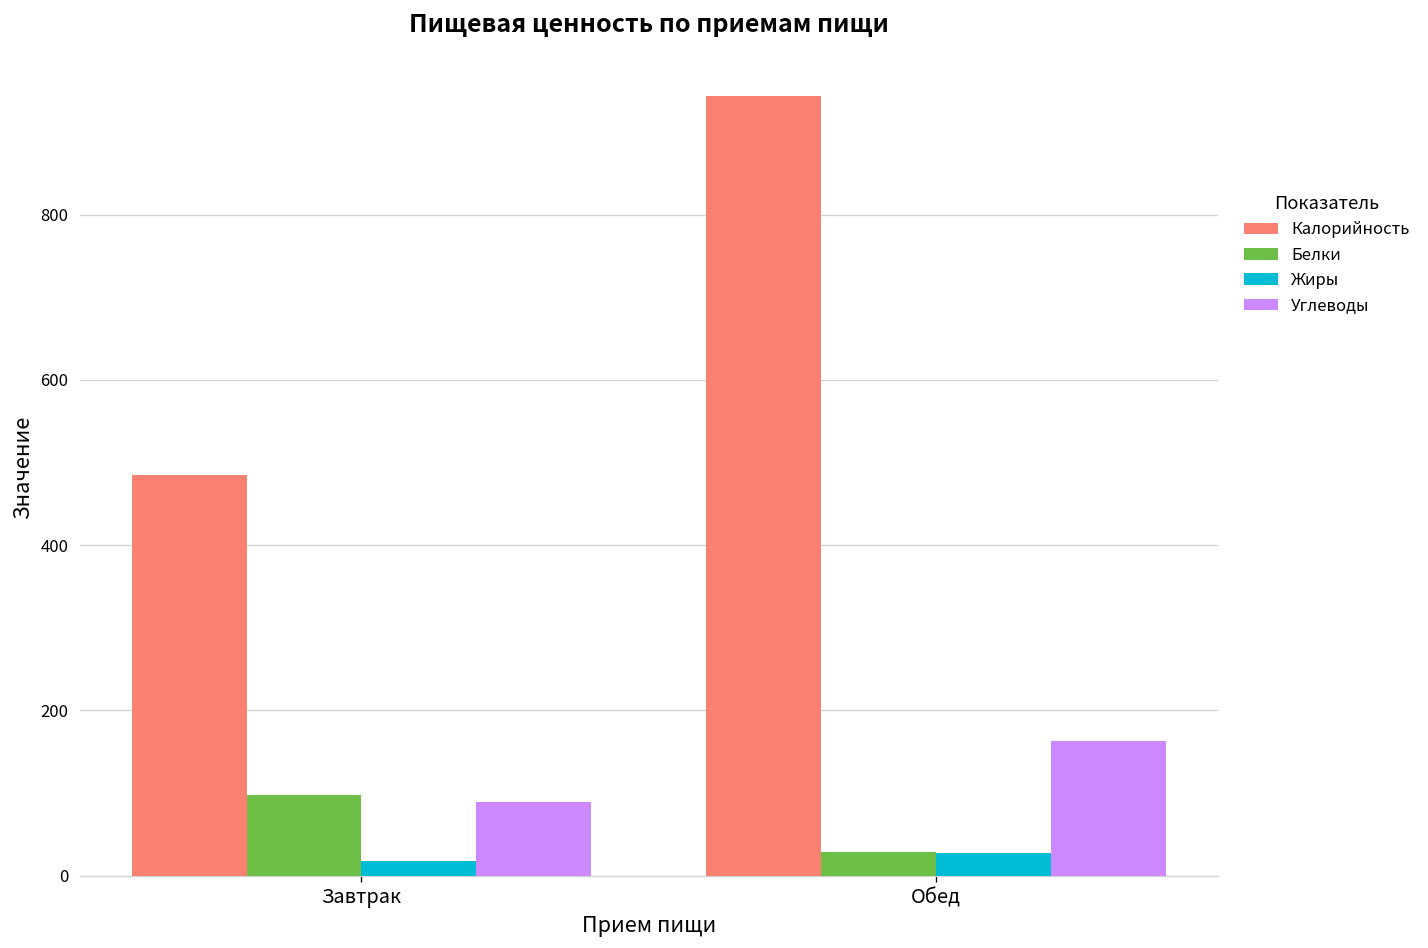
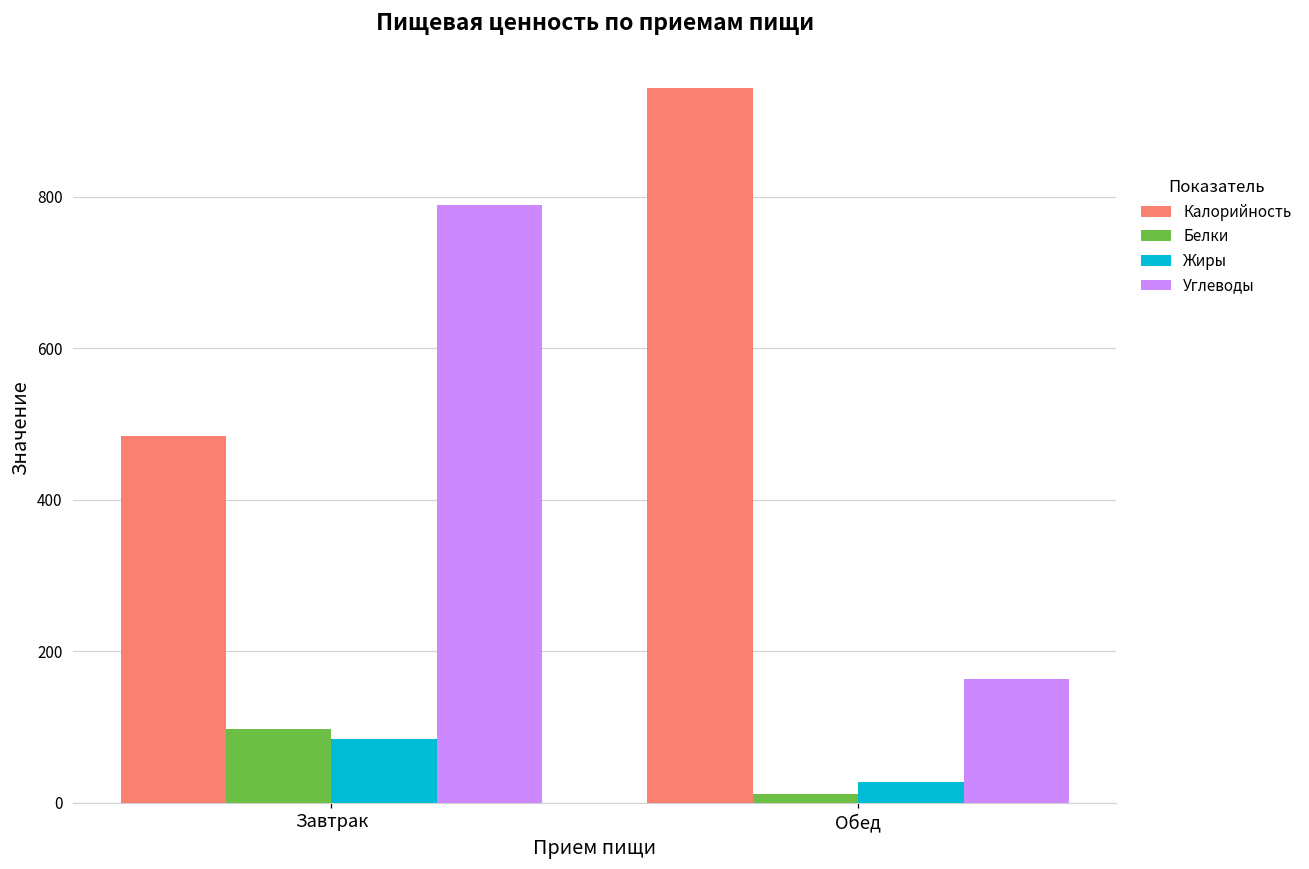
  {
    "Калорийность": {
      "Завтрак": 480,
      "Обед": 940
    },
    "Белки": {
      "Завтрак": 100,
-     "Обед": 30
+     "Обед": 10
    },
    "Жиры": {
-     "Завтрак": 20,
+     "Завтрак": 80,
      "Обед": 30
    },
    "Углеводы": {
-     "Завтрак": 90,
+     "Завтрак": 790,
      "Обед": 160
    }
  }
